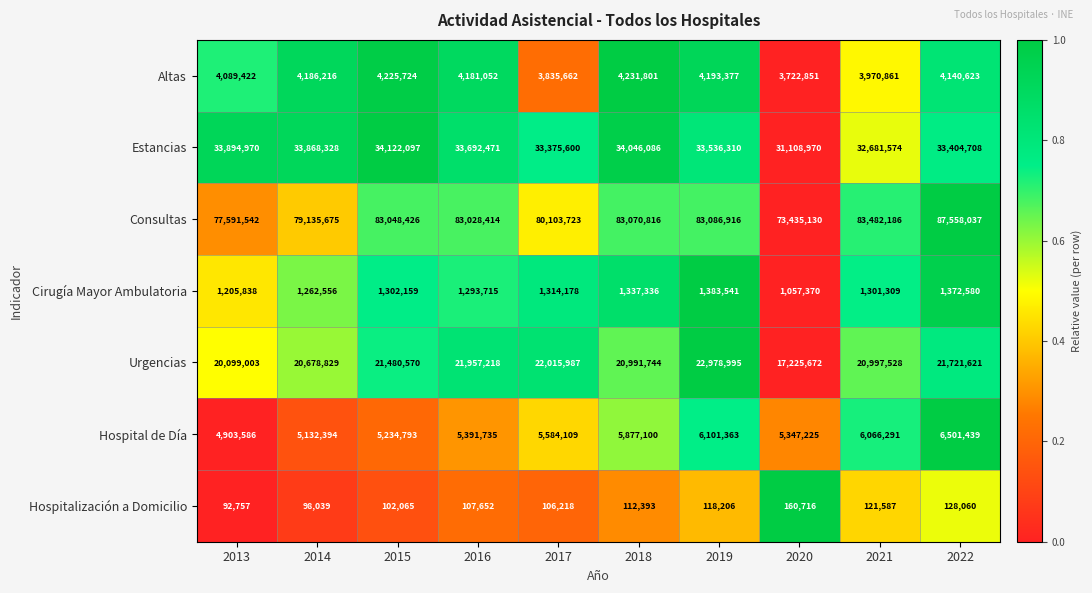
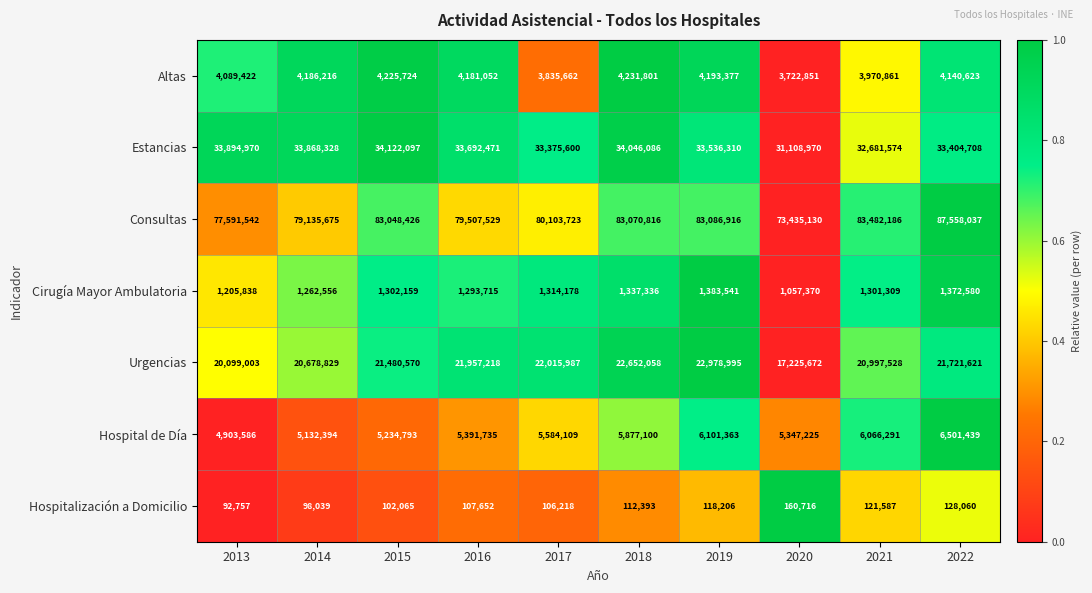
  {
    "Altas": {
      "2013": "4,089,422",
      "2014": "4,186,216",
      "2015": "4,225,724",
      "2016": "4,181,052",
      "2017": "3,835,662",
      "2018": "4,231,801",
      "2019": "4,193,377",
      "2020": "3,722,851",
      "2021": "3,970,861",
      "2022": "4,140,623"
    },
    "Estancias": {
      "2013": "33,894,970",
      "2014": "33,868,328",
      "2015": "34,122,097",
      "2016": "33,692,471",
      "2017": "33,375,600",
      "2018": "34,046,086",
      "2019": "33,536,310",
      "2020": "31,108,970",
      "2021": "32,681,574",
      "2022": "33,404,708"
    },
    "Consultas": {
      "2013": "77,591,542",
      "2014": "79,135,675",
      "2015": "83,048,426",
-     "2016": "83,028,414",
+     "2016": "79,507,529",
      "2017": "80,103,723",
      "2018": "83,070,816",
      "2019": "83,086,916",
      "2020": "73,435,130",
      "2021": "83,482,186",
      "2022": "87,558,037"
    },
    "Cirugía Mayor Ambulatoria": {
      "2013": "1,205,838",
      "2014": "1,262,556",
      "2015": "1,302,159",
      "2016": "1,293,715",
      "2017": "1,314,178",
      "2018": "1,337,336",
      "2019": "1,383,541",
      "2020": "1,057,370",
      "2021": "1,301,309",
      "2022": "1,372,580"
    },
    "Urgencias": {
      "2013": "20,099,003",
      "2014": "20,678,829",
      "2015": "21,480,570",
      "2016": "21,957,218",
      "2017": "22,015,987",
-     "2018": "20,991,744",
+     "2018": "22,652,058",
      "2019": "22,978,995",
      "2020": "17,225,672",
      "2021": "20,997,528",
      "2022": "21,721,621"
    },
    "Hospital de Día": {
      "2013": "4,903,586",
      "2014": "5,132,394",
      "2015": "5,234,793",
      "2016": "5,391,735",
      "2017": "5,584,109",
      "2018": "5,877,100",
      "2019": "6,101,363",
      "2020": "5,347,225",
      "2021": "6,066,291",
      "2022": "6,501,439"
    },
    "Hospitalización a Domicilio": {
      "2013": "92,757",
      "2014": "98,039",
      "2015": "102,065",
      "2016": "107,652",
      "2017": "106,218",
      "2018": "112,393",
      "2019": "118,206",
      "2020": "160,716",
      "2021": "121,587",
      "2022": "128,060"
    }
  }
